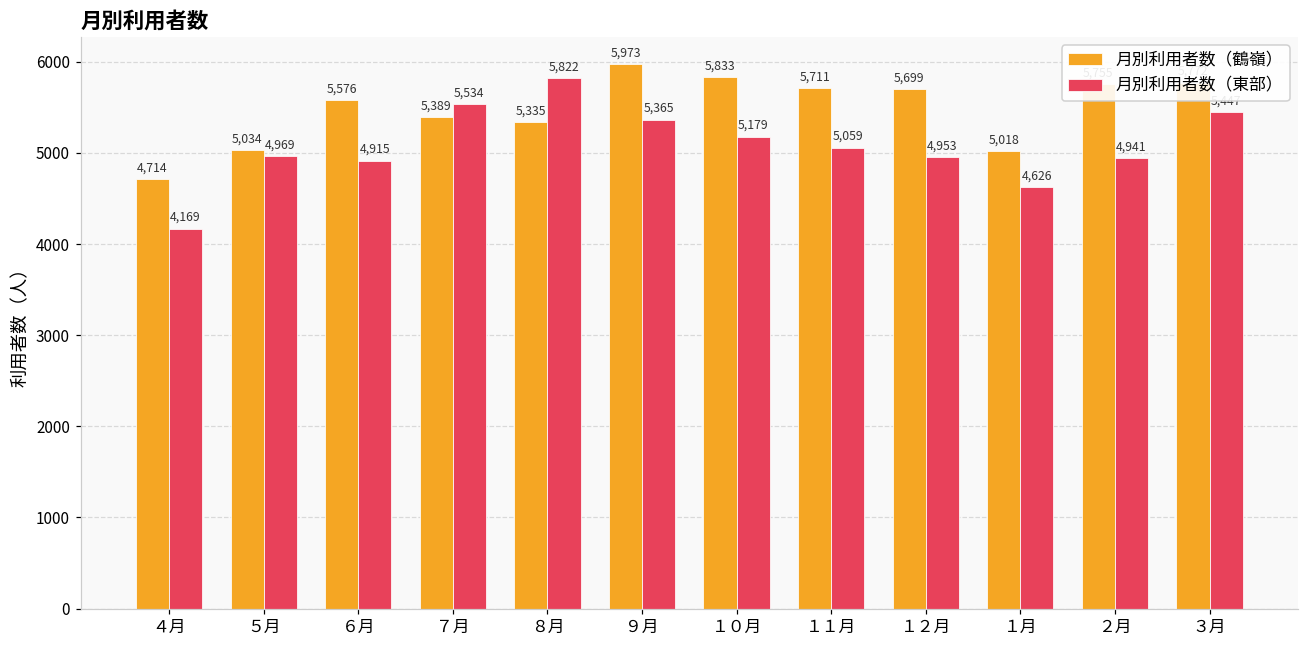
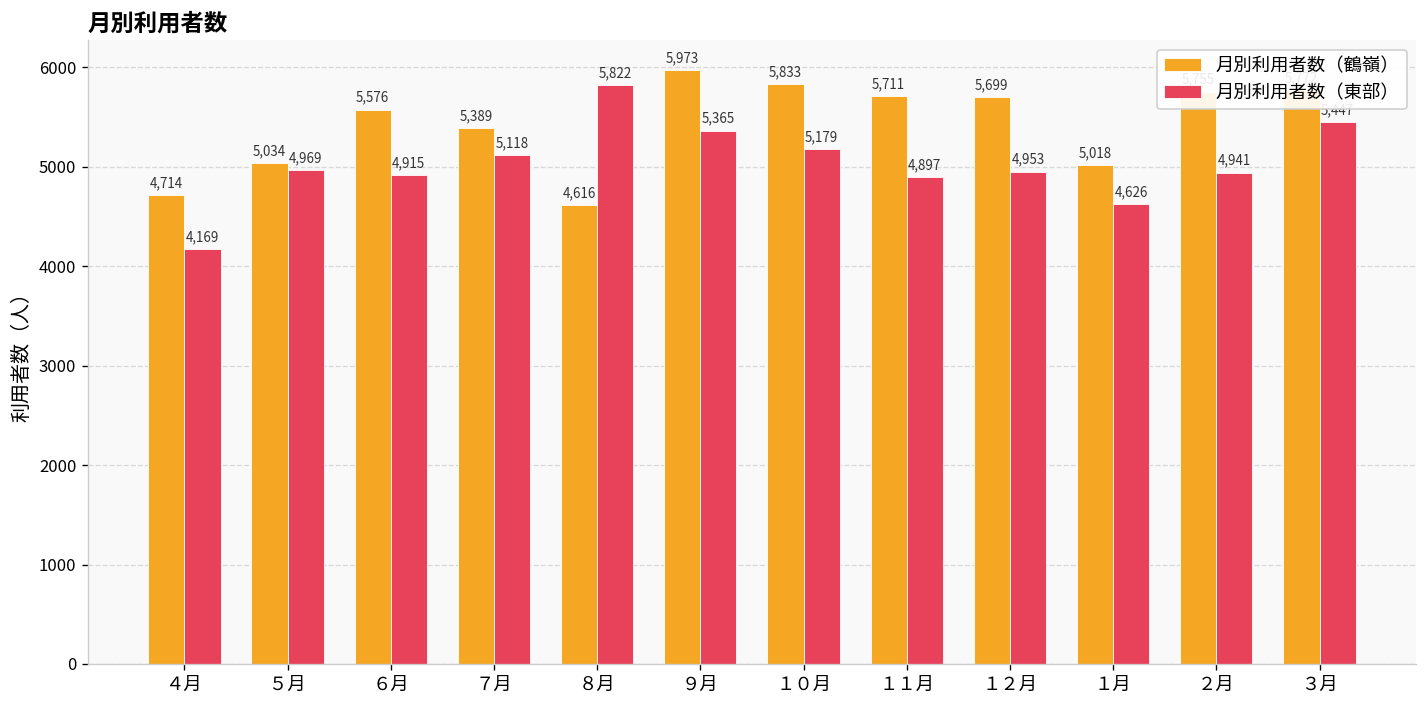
  {
    "月別利用者数（鶴嶺）": {
      "４月": "4,714",
      "５月": "5,034",
      "６月": "5,576",
      "７月": "5,389",
-     "８月": "5,335",
+     "８月": "4,616",
      "９月": "5,973",
      "１０月": "5,833",
      "１１月": "5,711",
      "１２月": "5,699",
      "１月": "5,018"
    },
    "月別利用者数（東部）": {
      "４月": "4,169",
      "５月": "4,969",
      "６月": "4,915",
-     "７月": "5,534",
+     "７月": "5,118",
      "８月": "5,822",
      "９月": "5,365",
      "１０月": "5,179",
-     "１１月": "5,059",
+     "１１月": "4,897",
      "１２月": "4,953",
      "１月": "4,626",
      "２月": "4,941"
    }
  }
